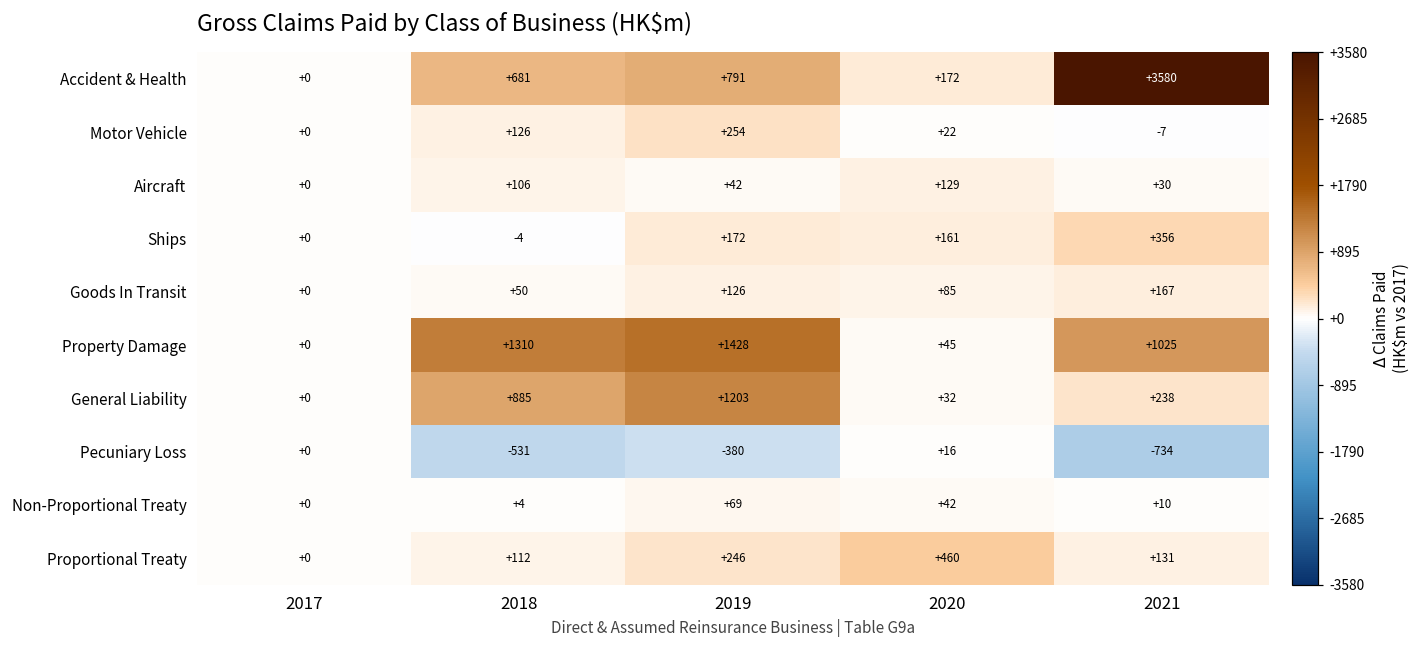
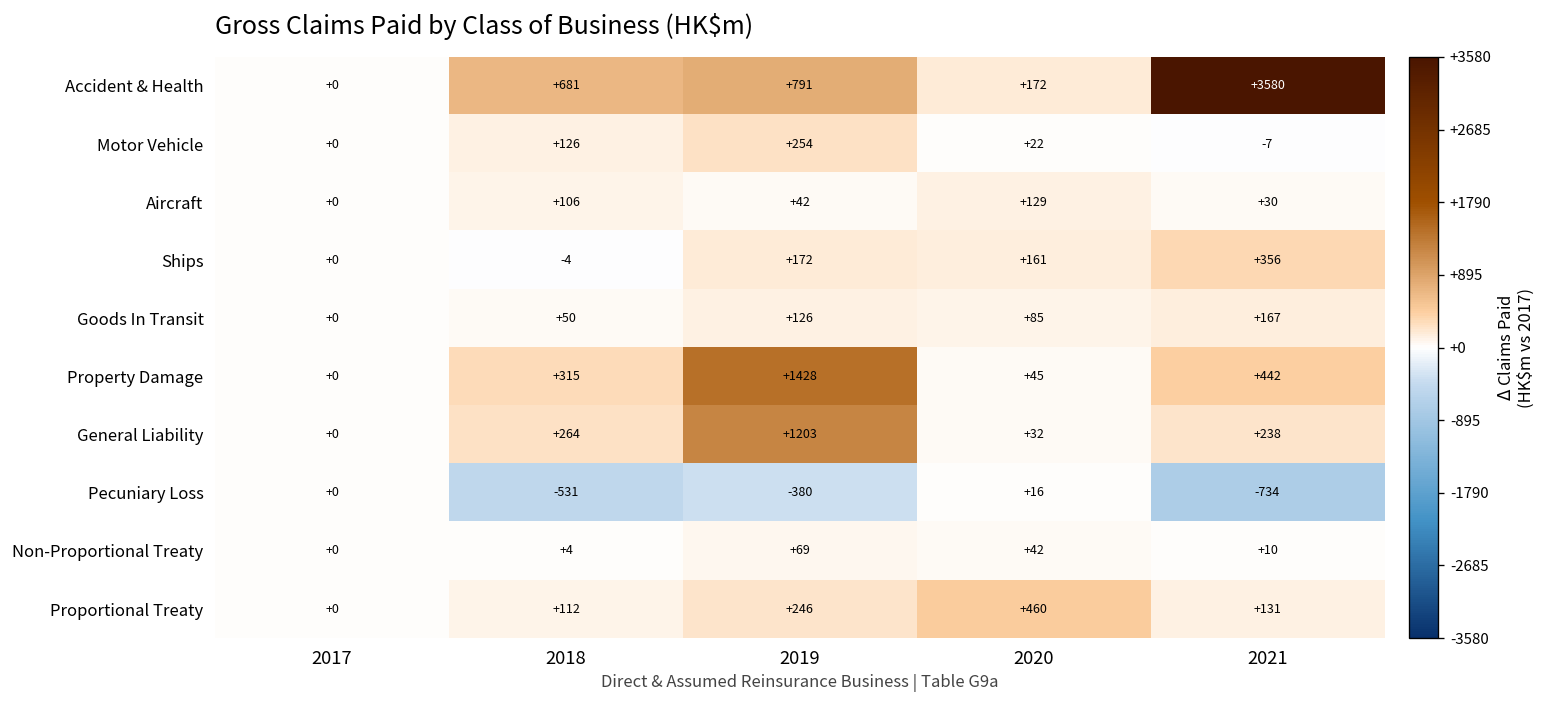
  {
    "Accident & Health": {
      "2017": "+0",
      "2018": "+681",
      "2019": "+791",
      "2020": "+172",
      "2021": "+3580"
    },
    "Motor Vehicle": {
      "2017": "+0",
      "2018": "+126",
      "2019": "+254",
      "2020": "+22",
      "2021": "-7"
    },
    "Aircraft": {
      "2017": "+0",
      "2018": "+106",
      "2019": "+42",
      "2020": "+129",
      "2021": "+30"
    },
    "Ships": {
      "2017": "+0",
      "2018": "-4",
      "2019": "+172",
      "2020": "+161",
      "2021": "+356"
    },
    "Goods In Transit": {
      "2017": "+0",
      "2018": "+50",
      "2019": "+126",
      "2020": "+85",
      "2021": "+167"
    },
    "Property Damage": {
      "2017": "+0",
-     "2018": "+1310",
+     "2018": "+315",
      "2019": "+1428",
      "2020": "+45",
-     "2021": "+1025"
+     "2021": "+442"
    },
    "General Liability": {
      "2017": "+0",
-     "2018": "+885",
+     "2018": "+264",
      "2019": "+1203",
      "2020": "+32",
      "2021": "+238"
    },
    "Pecuniary Loss": {
      "2017": "+0",
      "2018": "-531",
      "2019": "-380",
      "2020": "+16",
      "2021": "-734"
    },
    "Non-Proportional Treaty": {
      "2017": "+0",
      "2018": "+4",
      "2019": "+69",
      "2020": "+42",
      "2021": "+10"
    },
    "Proportional Treaty": {
      "2017": "+0",
      "2018": "+112",
      "2019": "+246",
      "2020": "+460",
      "2021": "+131"
    }
  }
